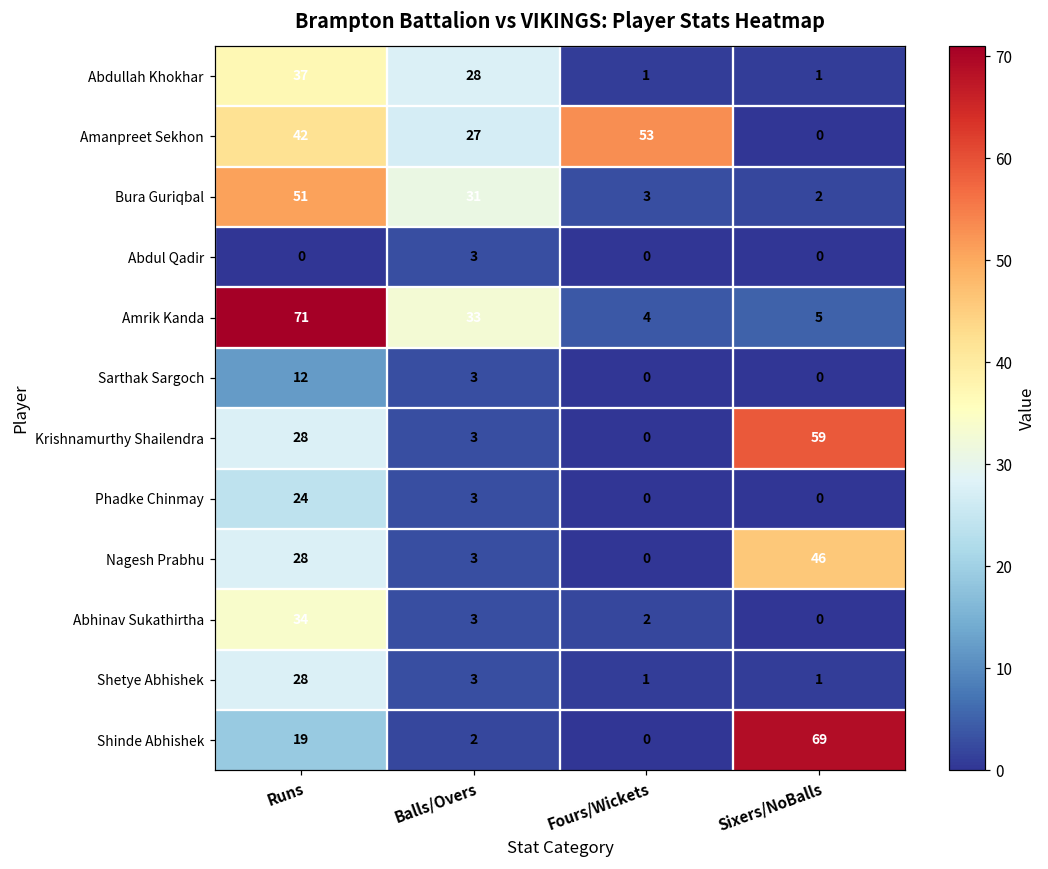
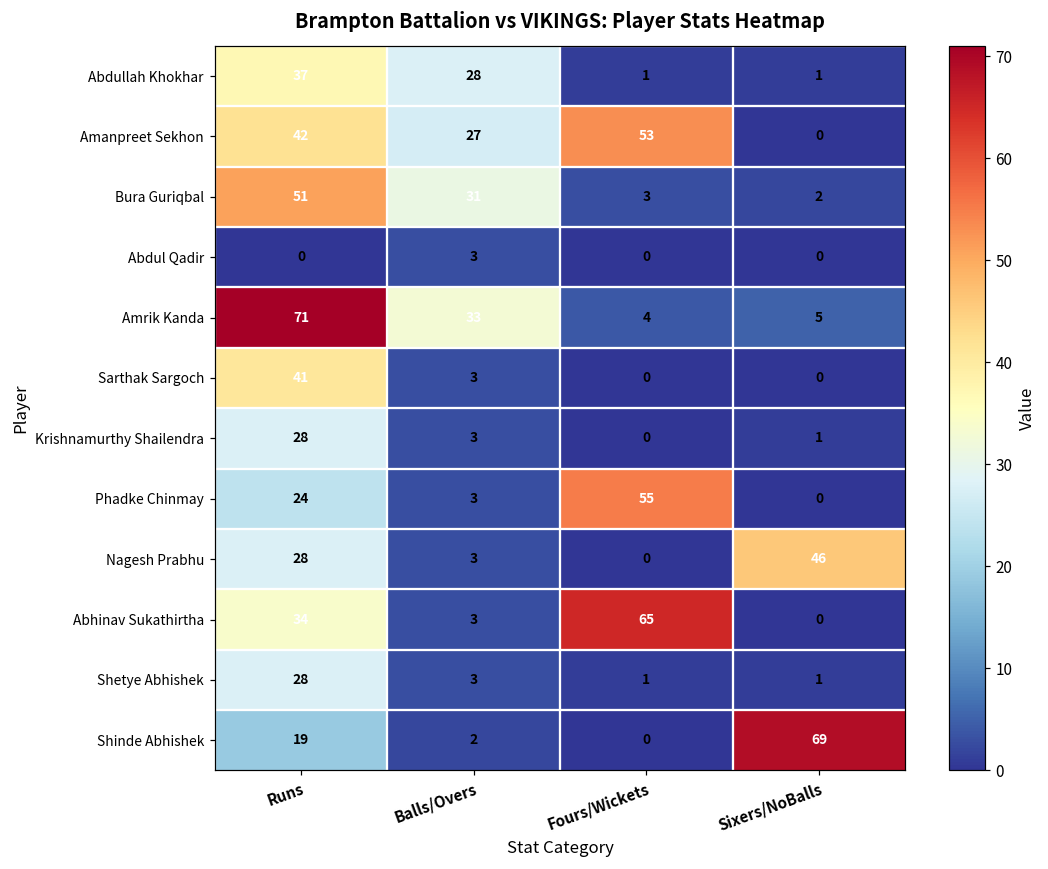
  {
    "Abdullah Khokhar": {
      "Runs": 37,
      "Balls/Overs": 28,
      "Fours/Wickets": 1,
      "Sixers/NoBalls": 1
    },
    "Amanpreet Sekhon": {
      "Runs": 42,
      "Balls/Overs": 27,
      "Fours/Wickets": 53,
      "Sixers/NoBalls": 0
    },
    "Bura Guriqbal": {
      "Runs": 51,
      "Fours/Wickets": 3,
      "Sixers/NoBalls": 2
    },
    "Abdul Qadir": {
      "Runs": 0,
      "Balls/Overs": 3,
      "Fours/Wickets": 0,
      "Sixers/NoBalls": 0
    },
    "Amrik Kanda": {
      "Runs": 71,
      "Fours/Wickets": 4,
      "Sixers/NoBalls": 5
    },
    "Sarthak Sargoch": {
-     "Runs": 12,
+     "Runs": 41,
      "Balls/Overs": 3,
      "Fours/Wickets": 0,
      "Sixers/NoBalls": 0
    },
    "Krishnamurthy Shailendra": {
      "Runs": 28,
      "Balls/Overs": 3,
      "Fours/Wickets": 0,
-     "Sixers/NoBalls": 59
+     "Sixers/NoBalls": 1
    },
    "Phadke Chinmay": {
      "Runs": 24,
      "Balls/Overs": 3,
-     "Fours/Wickets": 0,
+     "Fours/Wickets": 55,
      "Sixers/NoBalls": 0
    },
    "Nagesh Prabhu": {
      "Runs": 28,
      "Balls/Overs": 3,
      "Fours/Wickets": 0,
      "Sixers/NoBalls": 46
    },
    "Abhinav Sukathirtha": {
      "Runs": 34,
      "Balls/Overs": 3,
-     "Fours/Wickets": 2,
+     "Fours/Wickets": 65,
      "Sixers/NoBalls": 0
    },
    "Shetye Abhishek": {
      "Runs": 28,
      "Balls/Overs": 3,
      "Fours/Wickets": 1,
      "Sixers/NoBalls": 1
    },
    "Shinde Abhishek": {
      "Runs": 19,
      "Balls/Overs": 2,
      "Fours/Wickets": 0,
      "Sixers/NoBalls": 69
    }
  }
